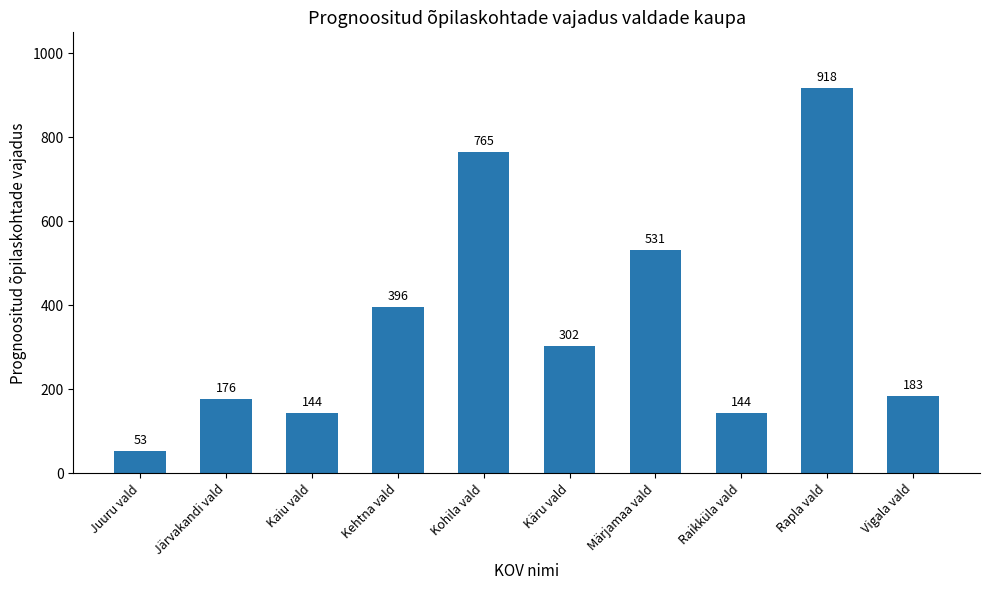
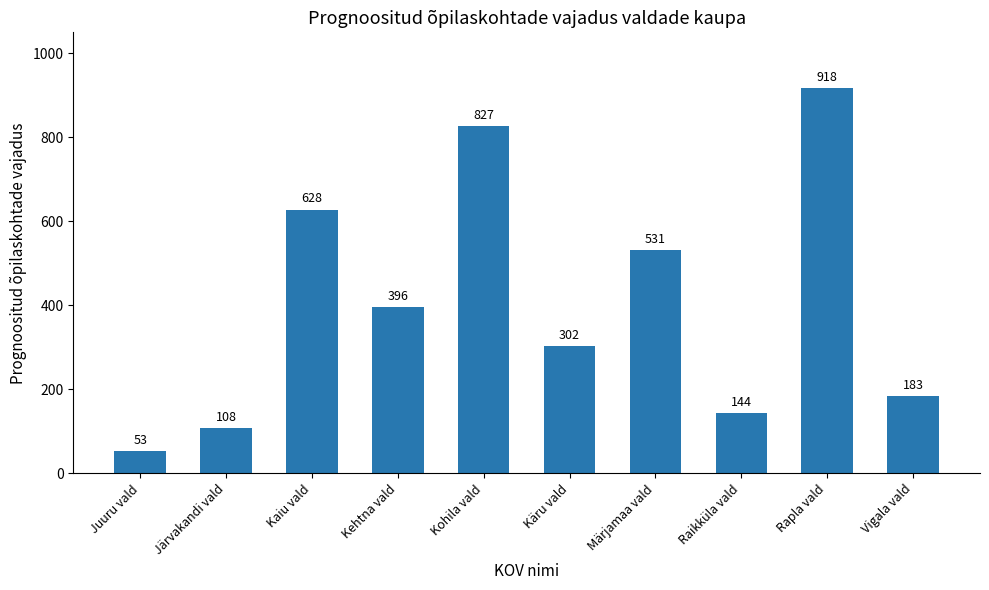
  {
    "Juuru vald": 53,
-   "Järvakandi vald": 176,
-   "Kaiu vald": 144,
+   "Järvakandi vald": 108,
+   "Kaiu vald": 628,
    "Kehtna vald": 396,
-   "Kohila vald": 765,
+   "Kohila vald": 827,
    "Käru vald": 302,
    "Märjamaa vald": 531,
    "Raikküla vald": 144,
    "Rapla vald": 918,
    "Vigala vald": 183
  }
